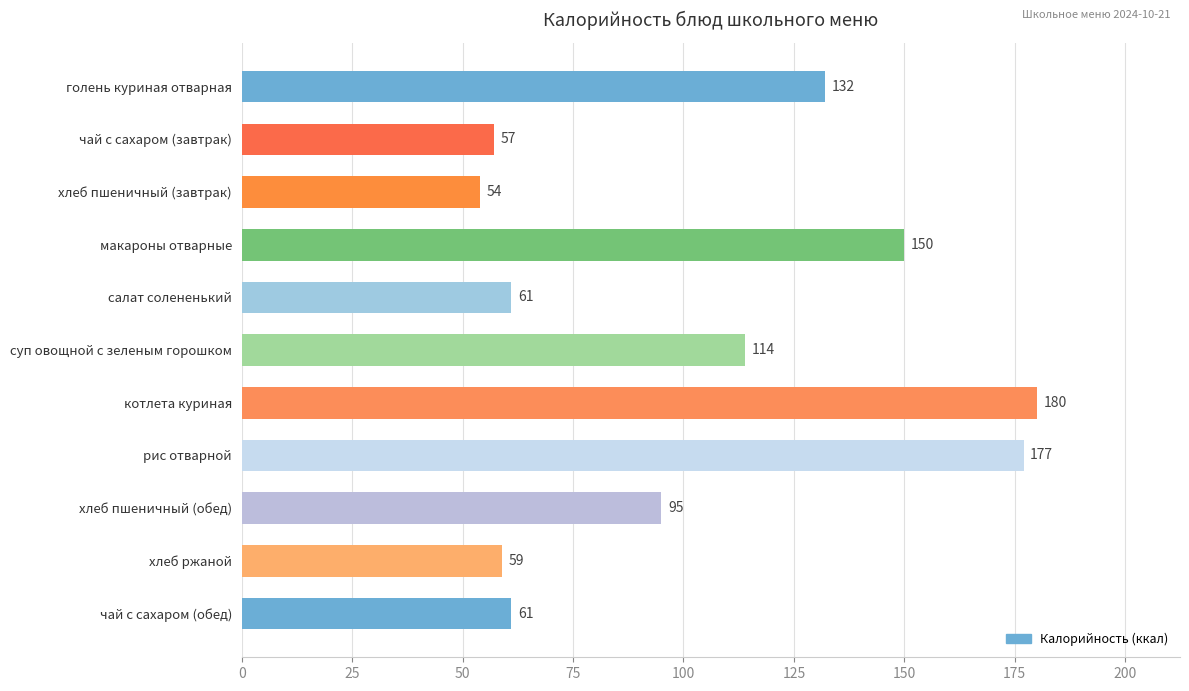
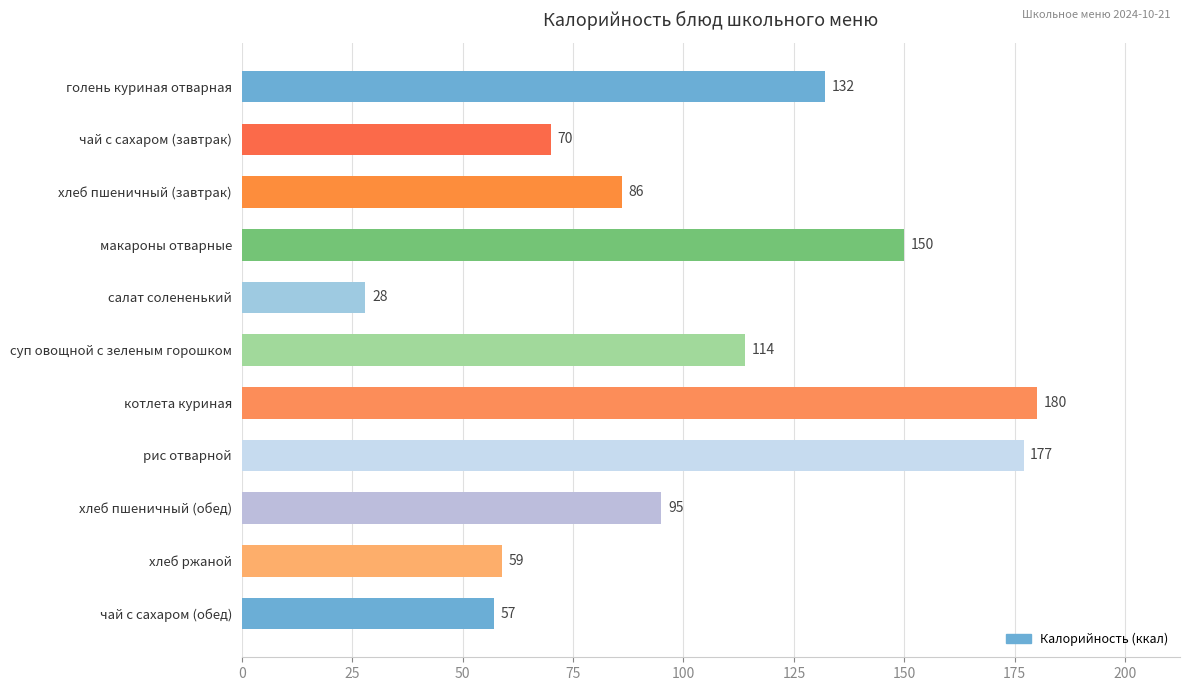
  {
    "голень куриная отварная": 132,
-   "чай с сахаром (завтрак)": 57,
-   "хлеб пшеничный (завтрак)": 54,
+   "чай с сахаром (завтрак)": 70,
+   "хлеб пшеничный (завтрак)": 86,
    "макароны отварные": 150,
-   "салат солененький": 61,
+   "салат солененький": 28,
    "суп овощной с зеленым горошком": 114,
    "котлета куриная": 180,
    "рис отварной": 177,
    "хлеб пшеничный (обед)": 95,
    "хлеб ржаной": 59,
-   "чай с сахаром (обед)": 61
+   "чай с сахаром (обед)": 57
  }
